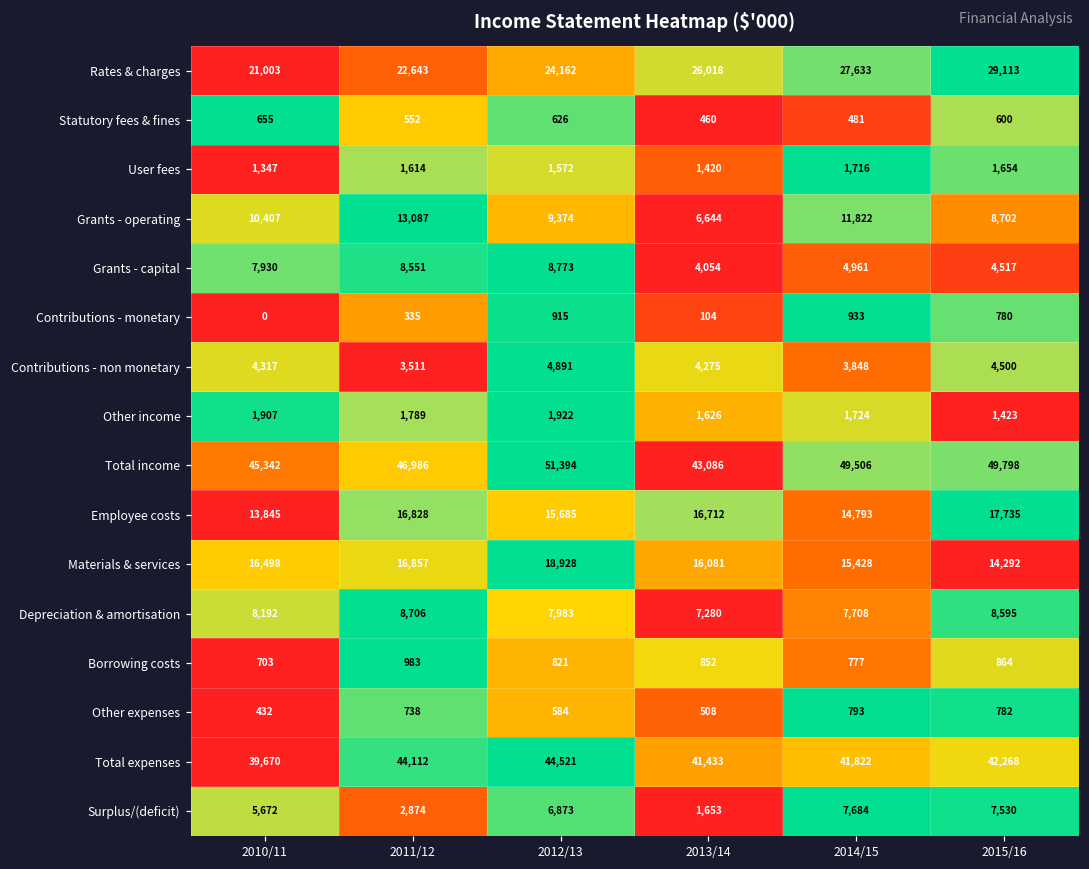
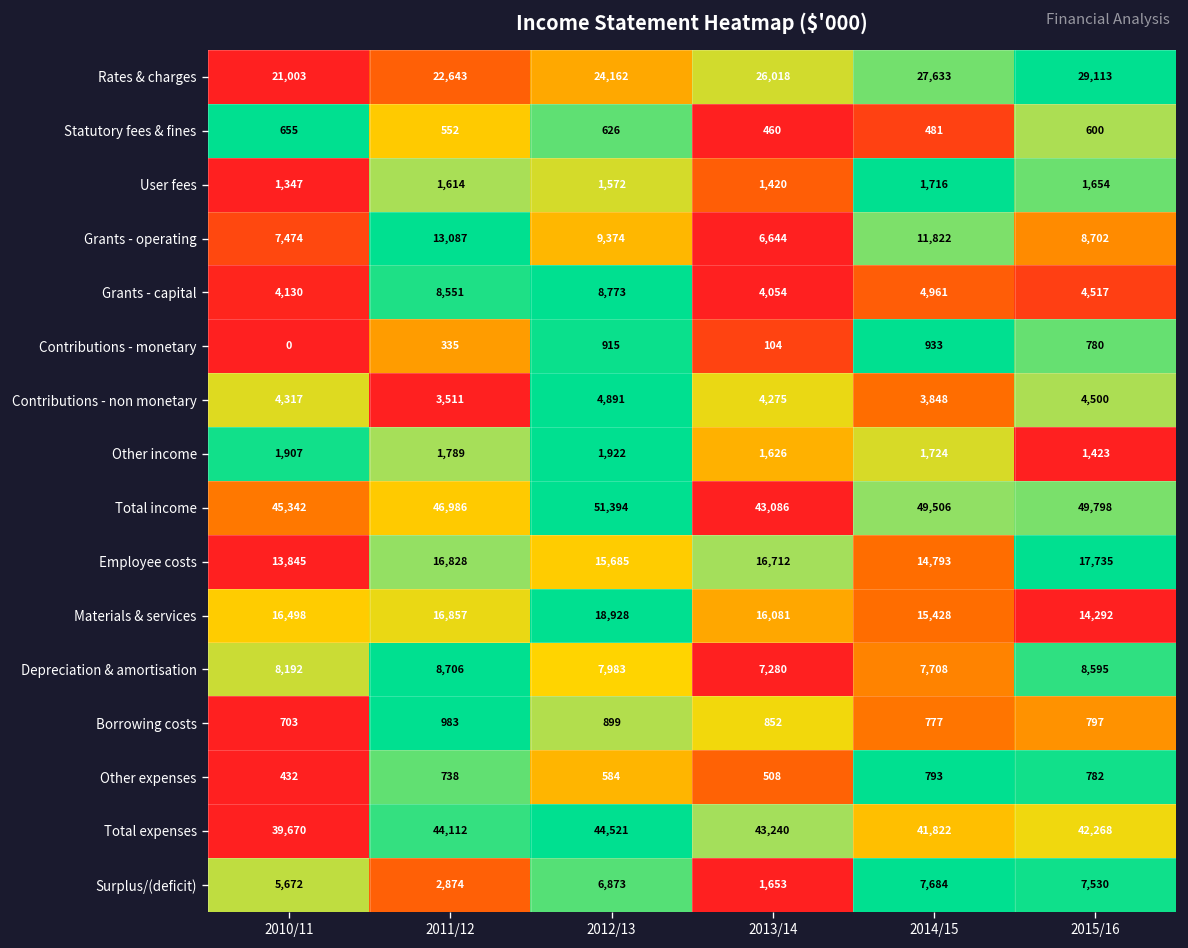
  {
    "Rates & charges": {
      "2010/11": "21,003",
      "2011/12": "22,643",
      "2012/13": "24,162",
      "2013/14": "26,018",
      "2014/15": "27,633",
      "2015/16": "29,113"
    },
    "Statutory fees & fines": {
      "2010/11": "655",
      "2011/12": "552",
      "2012/13": "626",
      "2013/14": "460",
      "2014/15": "481",
      "2015/16": "600"
    },
    "User fees": {
      "2010/11": "1,347",
      "2011/12": "1,614",
      "2012/13": "1,572",
      "2013/14": "1,420",
      "2014/15": "1,716",
      "2015/16": "1,654"
    },
    "Grants - operating": {
-     "2010/11": "10,407",
+     "2010/11": "7,474",
      "2011/12": "13,087",
      "2012/13": "9,374",
      "2013/14": "6,644",
      "2014/15": "11,822",
      "2015/16": "8,702"
    },
    "Grants - capital": {
-     "2010/11": "7,930",
+     "2010/11": "4,130",
      "2011/12": "8,551",
      "2012/13": "8,773",
      "2013/14": "4,054",
      "2014/15": "4,961",
      "2015/16": "4,517"
    },
    "Contributions - monetary": {
      "2010/11": "0",
      "2011/12": "335",
      "2012/13": "915",
      "2013/14": "104",
      "2014/15": "933",
      "2015/16": "780"
    },
    "Contributions - non monetary": {
      "2010/11": "4,317",
      "2011/12": "3,511",
      "2012/13": "4,891",
      "2013/14": "4,275",
      "2014/15": "3,848",
      "2015/16": "4,500"
    },
    "Other income": {
      "2010/11": "1,907",
      "2011/12": "1,789",
      "2012/13": "1,922",
      "2013/14": "1,626",
      "2014/15": "1,724",
      "2015/16": "1,423"
    },
    "Total income": {
      "2010/11": "45,342",
      "2011/12": "46,986",
      "2012/13": "51,394",
      "2013/14": "43,086",
      "2014/15": "49,506",
      "2015/16": "49,798"
    },
    "Employee costs": {
      "2010/11": "13,845",
      "2011/12": "16,828",
      "2012/13": "15,685",
      "2013/14": "16,712",
      "2014/15": "14,793",
      "2015/16": "17,735"
    },
    "Materials & services": {
      "2010/11": "16,498",
      "2011/12": "16,857",
      "2012/13": "18,928",
      "2013/14": "16,081",
      "2014/15": "15,428",
      "2015/16": "14,292"
    },
    "Depreciation & amortisation": {
      "2010/11": "8,192",
      "2011/12": "8,706",
      "2012/13": "7,983",
      "2013/14": "7,280",
      "2014/15": "7,708",
      "2015/16": "8,595"
    },
    "Borrowing costs": {
      "2010/11": "703",
      "2011/12": "983",
-     "2012/13": "821",
+     "2012/13": "899",
      "2013/14": "852",
      "2014/15": "777",
-     "2015/16": "864"
+     "2015/16": "797"
    },
    "Other expenses": {
      "2010/11": "432",
      "2011/12": "738",
      "2012/13": "584",
      "2013/14": "508",
      "2014/15": "793",
      "2015/16": "782"
    },
    "Total expenses": {
      "2010/11": "39,670",
      "2011/12": "44,112",
      "2012/13": "44,521",
-     "2013/14": "41,433",
+     "2013/14": "43,240",
      "2014/15": "41,822",
      "2015/16": "42,268"
    },
    "Surplus/(deficit)": {
      "2010/11": "5,672",
      "2011/12": "2,874",
      "2012/13": "6,873",
      "2013/14": "1,653",
      "2014/15": "7,684",
      "2015/16": "7,530"
    }
  }
